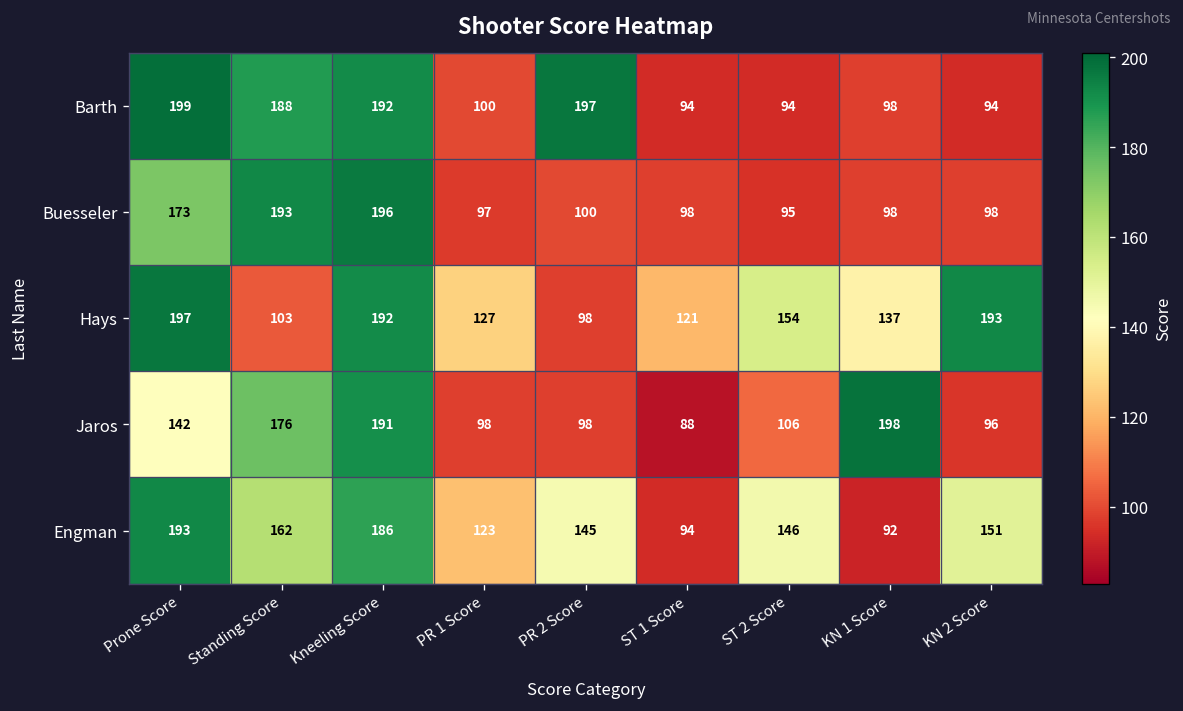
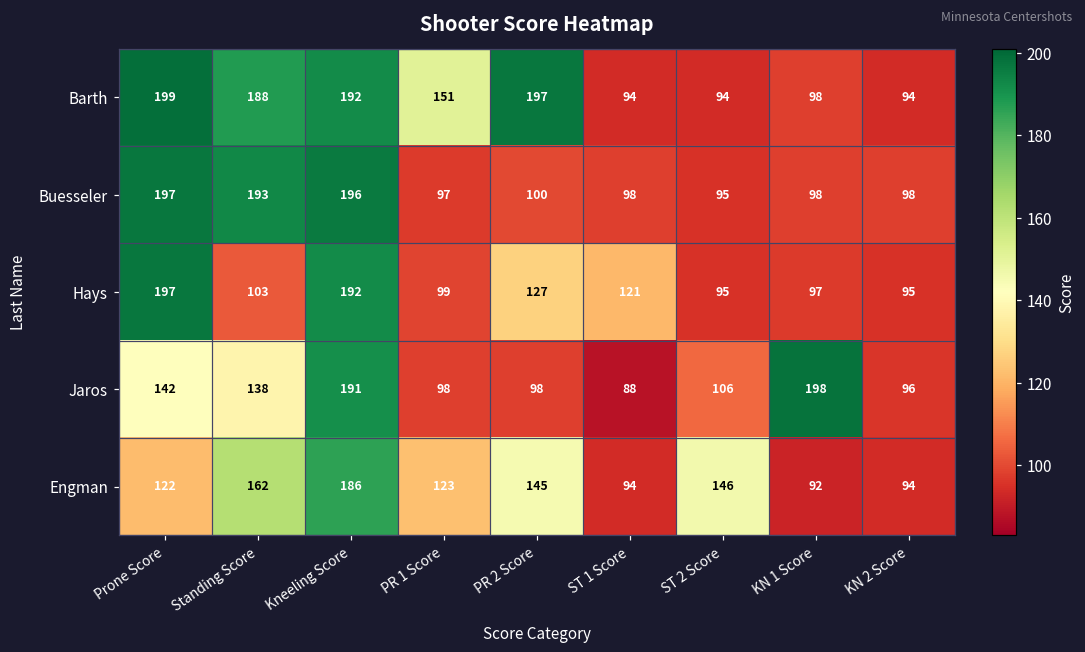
  {
    "Barth": {
      "Prone Score": 199,
      "Standing Score": 188,
      "Kneeling Score": 192,
-     "PR 1 Score": 100,
+     "PR 1 Score": 151,
      "PR 2 Score": 197,
      "ST 1 Score": 94,
      "ST 2 Score": 94,
      "KN 1 Score": 98,
      "KN 2 Score": 94
    },
    "Buesseler": {
-     "Prone Score": 173,
+     "Prone Score": 197,
      "Standing Score": 193,
      "Kneeling Score": 196,
      "PR 1 Score": 97,
      "PR 2 Score": 100,
      "ST 1 Score": 98,
      "ST 2 Score": 95,
      "KN 1 Score": 98,
      "KN 2 Score": 98
    },
    "Hays": {
      "Prone Score": 197,
      "Standing Score": 103,
      "Kneeling Score": 192,
-     "PR 1 Score": 127,
-     "PR 2 Score": 98,
+     "PR 1 Score": 99,
+     "PR 2 Score": 127,
      "ST 1 Score": 121,
-     "ST 2 Score": 154,
-     "KN 1 Score": 137,
-     "KN 2 Score": 193
+     "ST 2 Score": 95,
+     "KN 1 Score": 97,
+     "KN 2 Score": 95
    },
    "Jaros": {
      "Prone Score": 142,
-     "Standing Score": 176,
+     "Standing Score": 138,
      "Kneeling Score": 191,
      "PR 1 Score": 98,
      "PR 2 Score": 98,
      "ST 1 Score": 88,
      "ST 2 Score": 106,
      "KN 1 Score": 198,
      "KN 2 Score": 96
    },
    "Engman": {
-     "Prone Score": 193,
+     "Prone Score": 122,
      "Standing Score": 162,
      "Kneeling Score": 186,
      "PR 1 Score": 123,
      "PR 2 Score": 145,
      "ST 1 Score": 94,
      "ST 2 Score": 146,
      "KN 1 Score": 92,
-     "KN 2 Score": 151
+     "KN 2 Score": 94
    }
  }
